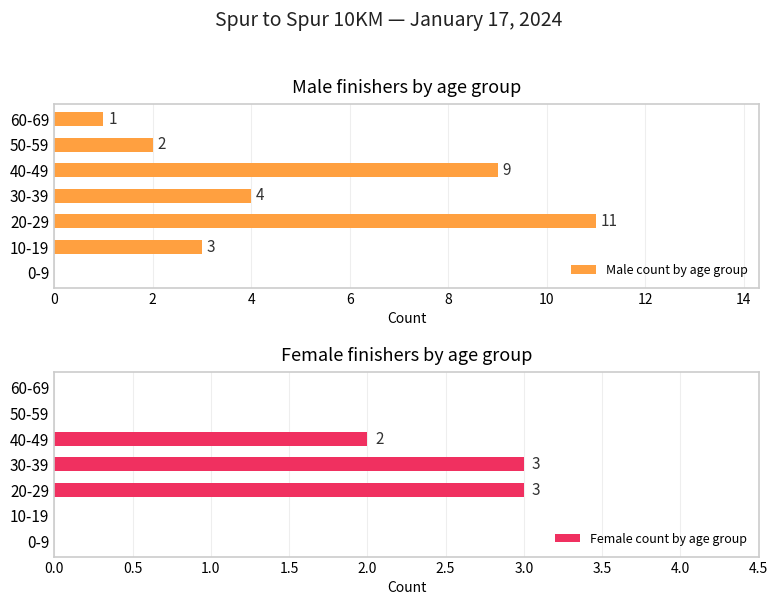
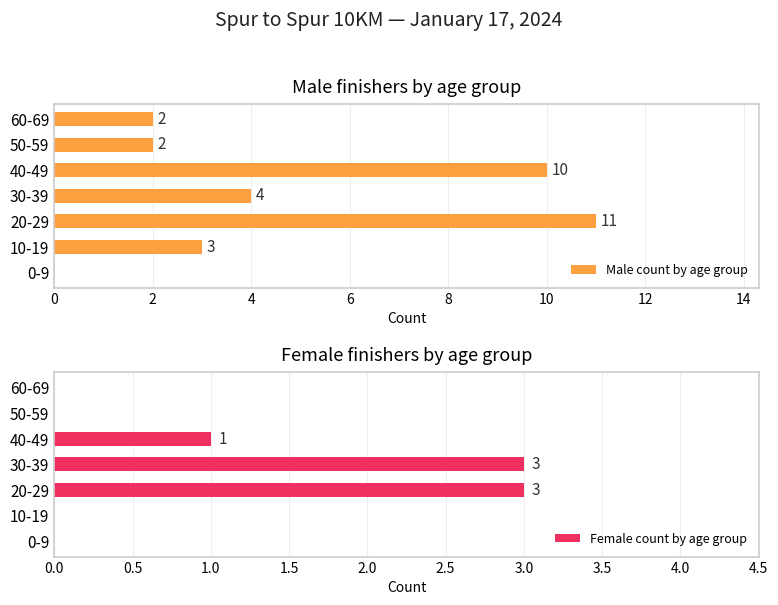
  {
    "Male finishers by age group": {
-     "60-69": 1,
+     "60-69": 2,
      "50-59": 2,
-     "40-49": 9,
+     "40-49": 10,
      "30-39": 4,
      "20-29": 11,
      "10-19": 3
    },
    "Female finishers by age group": {
-     "40-49": 2,
+     "40-49": 1,
      "30-39": 3,
      "20-29": 3
    }
  }
